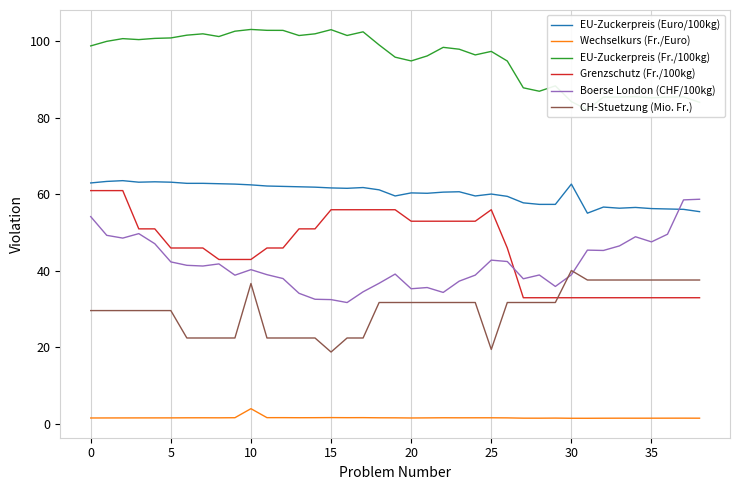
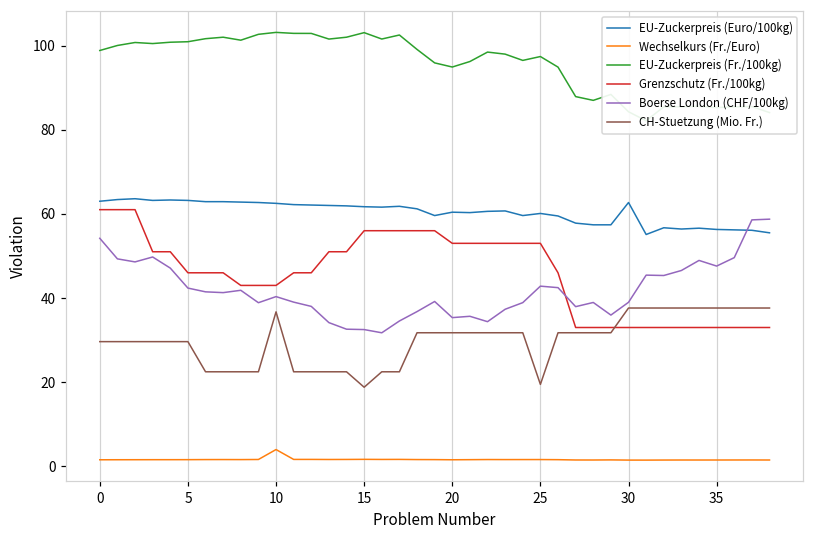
  {
    "EU-Zuckerpreis (Euro/100kg)": {
      "0": 63,
      "5": 63,
      "10": 63,
      "15": 62,
      "20": 60,
      "25": 60,
      "30": 63,
      "35": 56
    },
    "Wechselkurs (Fr./Euro)": {
      "0": 2,
      "5": 2,
      "10": 4,
      "15": 2,
      "20": 2,
      "25": 2,
      "30": 1,
      "35": 2
    },
    "EU-Zuckerpreis (Fr./100kg)": {
      "0": 99,
      "5": 101,
      "10": 103,
      "15": 103,
      "20": 95,
      "25": 97
    },
    "Grenzschutz (Fr./100kg)": {
      "0": 61,
      "5": 46,
      "10": 43,
      "15": 56,
      "20": 53,
-     "25": 56,
+     "25": 53,
      "30": 33,
      "35": 33
    },
    "Boerse London (CHF/100kg)": {
      "0": 54,
      "5": 42,
      "10": 40,
      "15": 33,
      "20": 35,
      "25": 43,
      "30": 39,
      "35": 48
    },
    "CH-Stuetzung (Mio. Fr.)": {
      "0": 30,
      "5": 30,
      "10": 37,
      "15": 19,
      "20": 32,
      "25": 19,
-     "30": 40,
+     "30": 38,
      "35": 38
    }
  }
